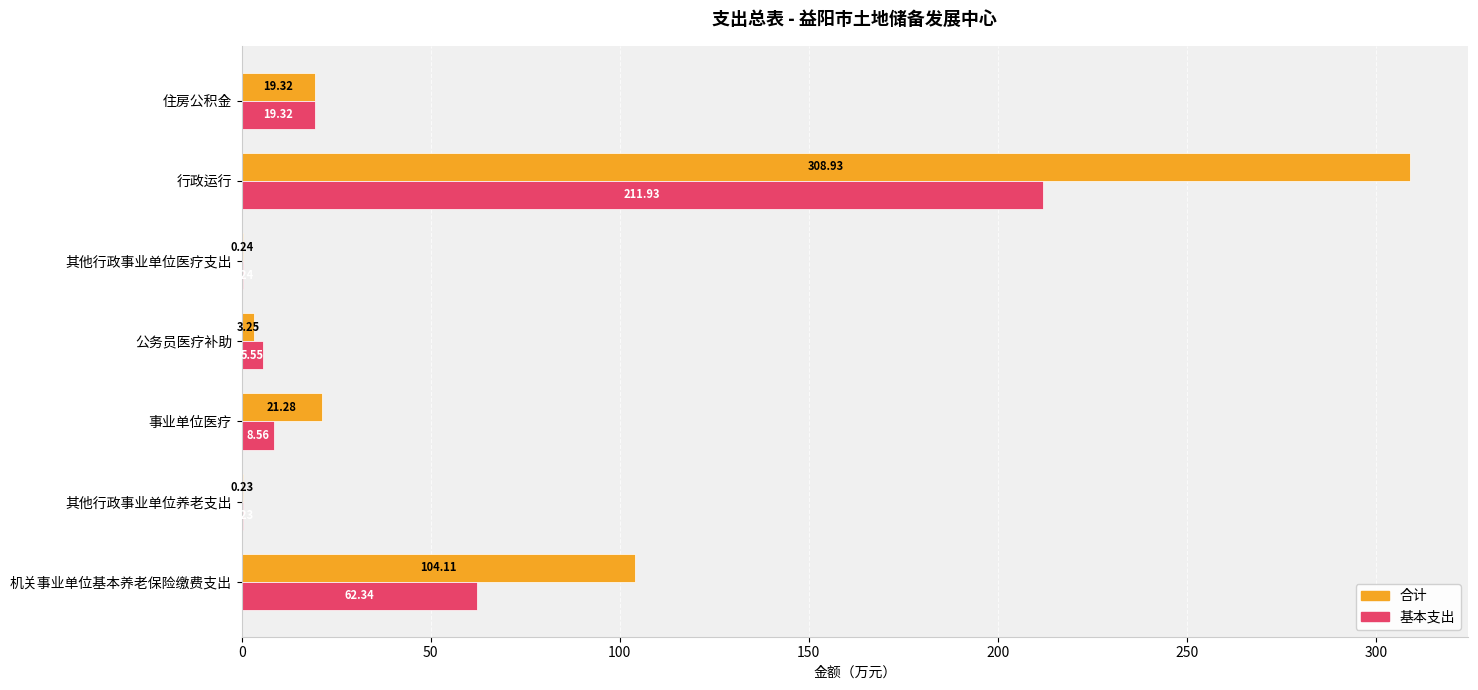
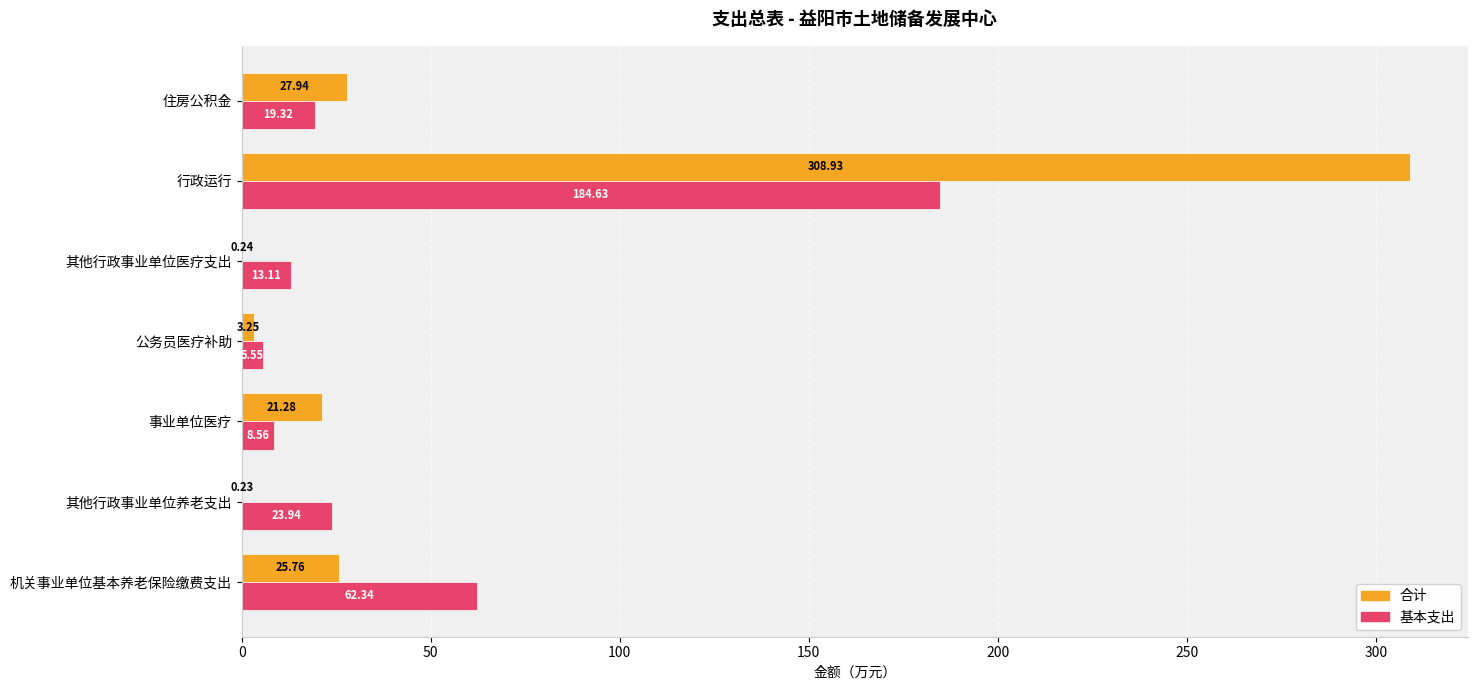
  {
    "合计": {
-     "住房公积金": 19.32,
+     "住房公积金": 27.94,
      "行政运行": 308.93,
      "其他行政事业单位医疗支出": 0.24,
      "公务员医疗补助": 3.25,
      "事业单位医疗": 21.28,
      "其他行政事业单位养老支出": 0.23,
-     "机关事业单位基本养老保险缴费支出": 104.11
+     "机关事业单位基本养老保险缴费支出": 25.76
    },
    "基本支出": {
      "住房公积金": 19.32,
-     "行政运行": 211.93,
-     "其他行政事业单位医疗支出": 0,
+     "行政运行": 184.63,
+     "其他行政事业单位医疗支出": 13,
      "公务员医疗补助": 5.55,
      "事业单位医疗": 8.56,
-     "其他行政事业单位养老支出": 0,
+     "其他行政事业单位养老支出": 24,
      "机关事业单位基本养老保险缴费支出": 62.34
    }
  }
